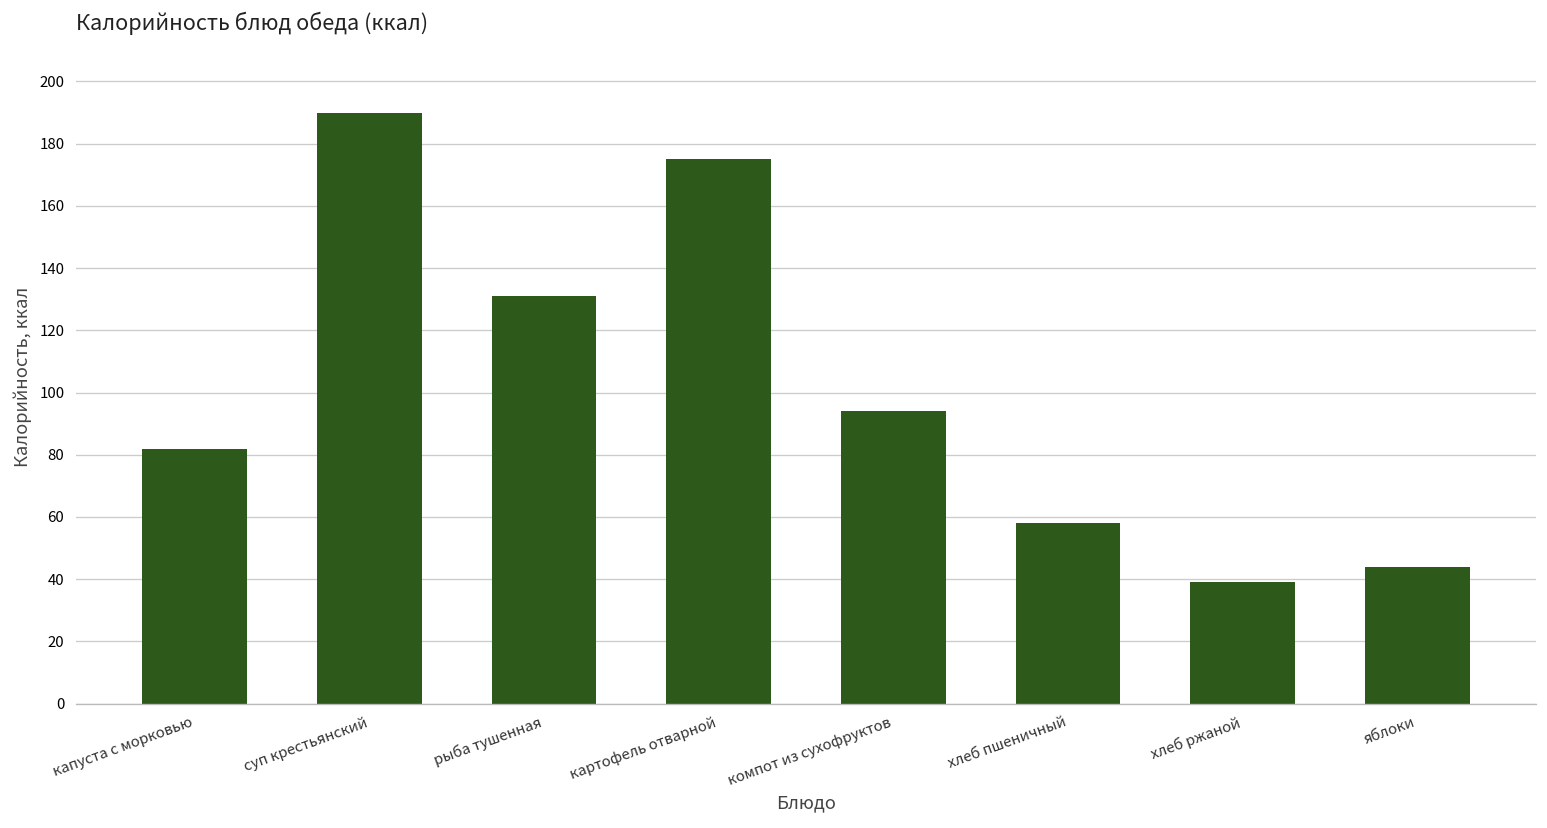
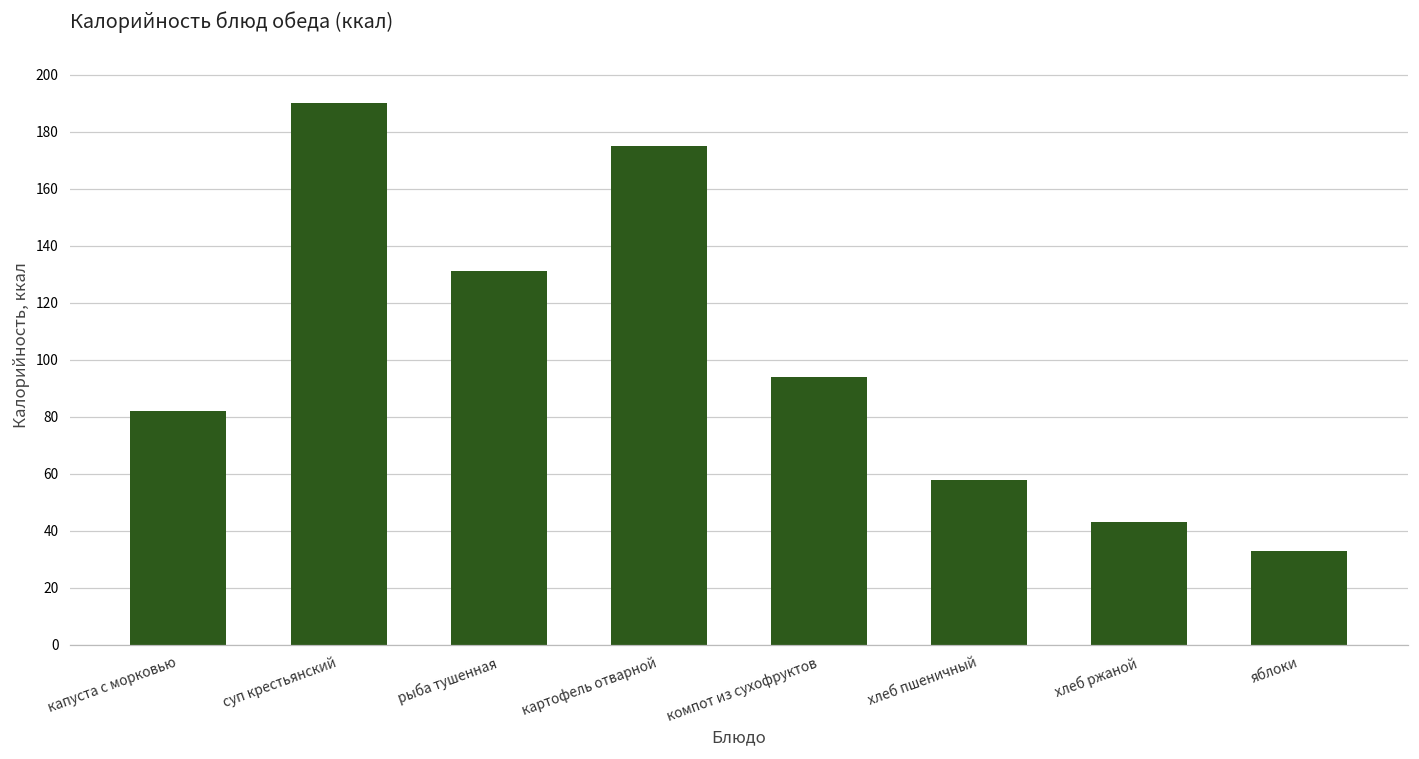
  {
    "капуста с морковью": 82,
    "суп крестьянский": 190,
    "рыба тушенная": 131,
    "картофель отварной": 175,
    "компот из сухофруктов": 94,
    "хлеб пшеничный": 58,
-   "хлеб ржаной": 39,
-   "яблоки": 44
+   "хлеб ржаной": 43,
+   "яблоки": 33
  }
